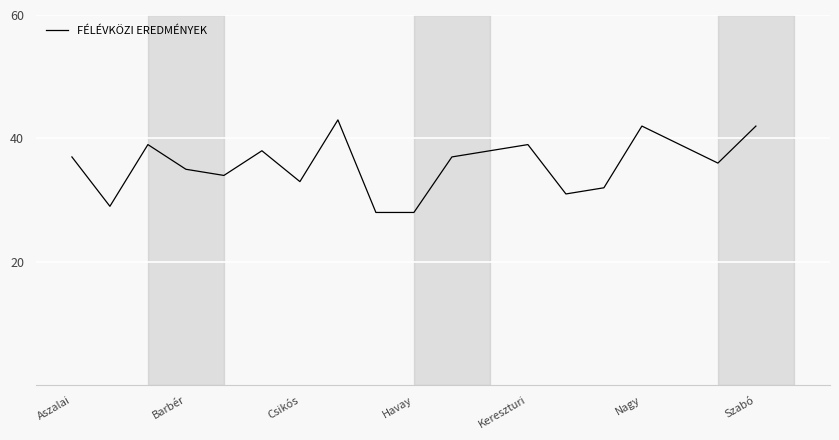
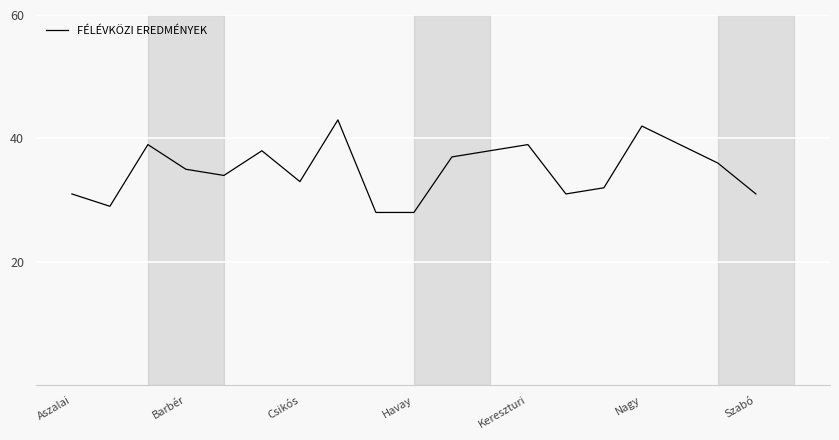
  {
-   "Aszalai": 37,
+   "Aszalai": 31,
    "Barbér": 35,
    "Csikós": 33,
    "Havay": 28,
    "Kereszturi": 39,
    "Nagy": 42,
-   "Szabó": 42
+   "Szabó": 31
  }
